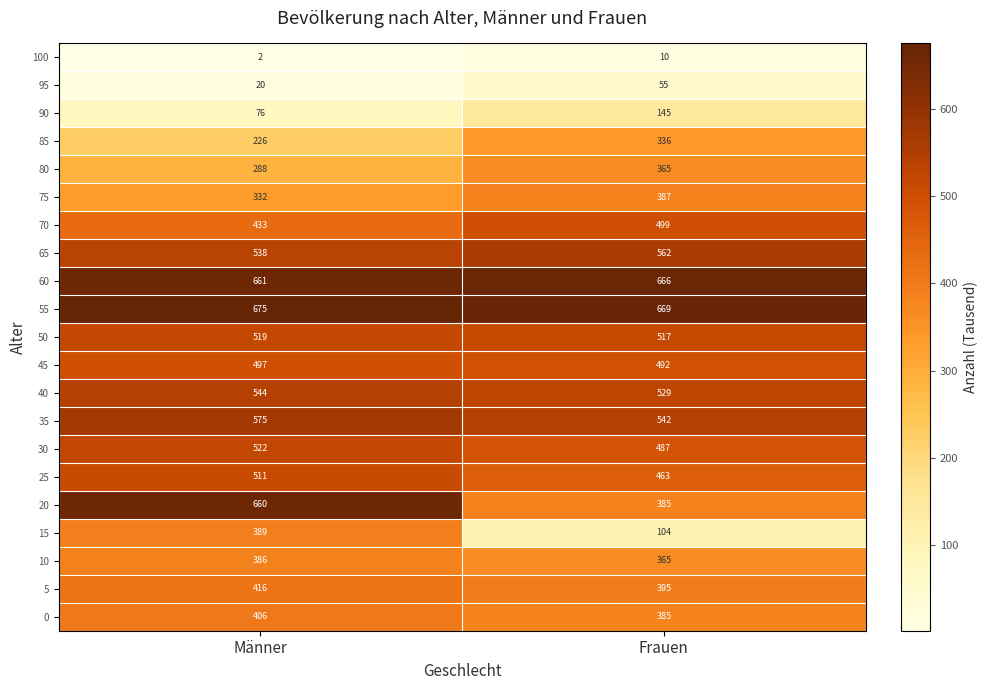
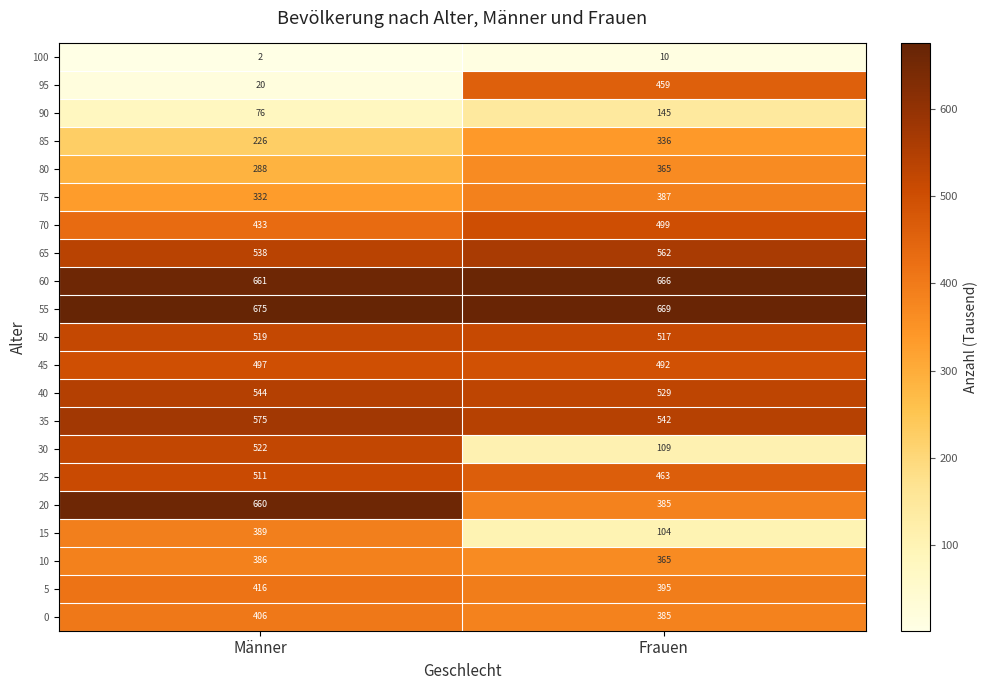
  {
    "100": {
      "Männer": 2,
      "Frauen": 10
    },
    "95": {
      "Männer": 20,
-     "Frauen": 55
+     "Frauen": 459
    },
    "90": {
      "Männer": 76,
      "Frauen": 145
    },
    "85": {
      "Männer": 226,
      "Frauen": 336
    },
    "80": {
      "Männer": 288,
      "Frauen": 365
    },
    "75": {
      "Männer": 332,
      "Frauen": 387
    },
    "70": {
      "Männer": 433,
      "Frauen": 499
    },
    "65": {
      "Männer": 538,
      "Frauen": 562
    },
    "60": {
      "Männer": 661,
      "Frauen": 666
    },
    "55": {
      "Männer": 675,
      "Frauen": 669
    },
    "50": {
      "Männer": 519,
      "Frauen": 517
    },
    "45": {
      "Männer": 497,
      "Frauen": 492
    },
    "40": {
      "Männer": 544,
      "Frauen": 529
    },
    "35": {
      "Männer": 575,
      "Frauen": 542
    },
    "30": {
      "Männer": 522,
-     "Frauen": 487
+     "Frauen": 109
    },
    "25": {
      "Männer": 511,
      "Frauen": 463
    },
    "20": {
      "Männer": 660,
      "Frauen": 385
    },
    "15": {
      "Männer": 389,
      "Frauen": 104
    },
    "10": {
      "Männer": 386,
      "Frauen": 365
    },
    "5": {
      "Männer": 416,
      "Frauen": 395
    },
    "0": {
      "Männer": 406,
      "Frauen": 385
    }
  }
